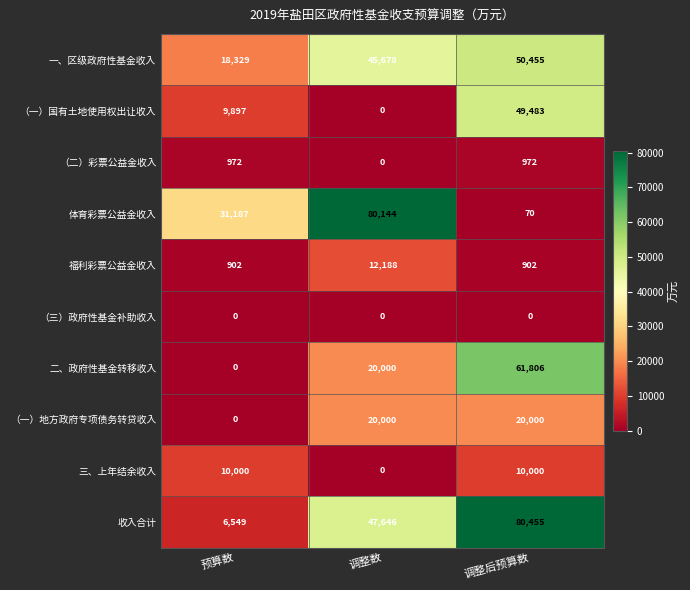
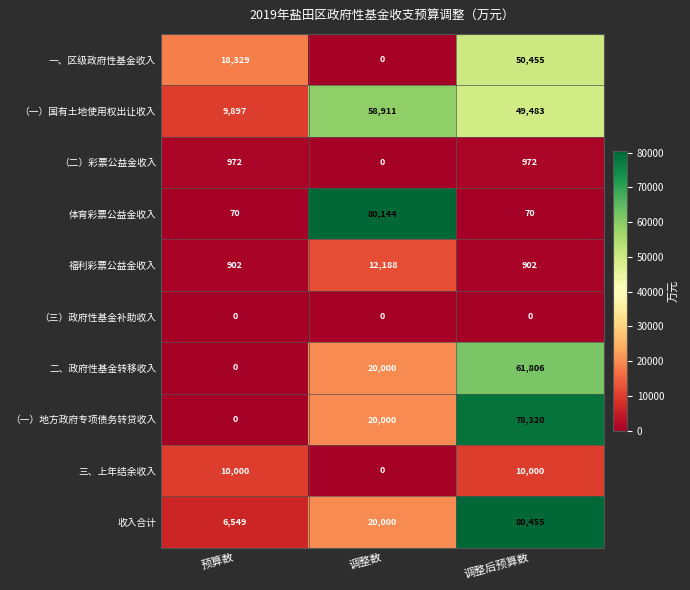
  {
    "一、区级政府性基金收入": {
      "预算数": "18,329",
-     "调整数": "45,678",
+     "调整数": "0",
      "调整后预算数": "50,455"
    },
    "（一）国有土地使用权出让收入": {
      "预算数": "9,897",
-     "调整数": "0",
+     "调整数": "58,911",
      "调整后预算数": "49,483"
    },
    "（二）彩票公益金收入": {
      "预算数": "972",
      "调整数": "0",
      "调整后预算数": "972"
    },
    "体育彩票公益金收入": {
-     "预算数": "31,187",
+     "预算数": "70",
      "调整数": "80,144",
      "调整后预算数": "70"
    },
    "福利彩票公益金收入": {
      "预算数": "902",
      "调整数": "12,188",
      "调整后预算数": "902"
    },
    "（三）政府性基金补助收入": {
      "预算数": "0",
      "调整数": "0",
      "调整后预算数": "0"
    },
    "二、政府性基金转移收入": {
      "预算数": "0",
      "调整数": "20,000",
      "调整后预算数": "61,806"
    },
    "（一）地方政府专项债务转贷收入": {
      "预算数": "0",
      "调整数": "20,000",
-     "调整后预算数": "20,000"
+     "调整后预算数": "78,320"
    },
    "三、上年结余收入": {
      "预算数": "10,000",
      "调整数": "0",
      "调整后预算数": "10,000"
    },
    "收入合计": {
      "预算数": "6,549",
-     "调整数": "47,646",
+     "调整数": "20,000",
      "调整后预算数": "80,455"
    }
  }
